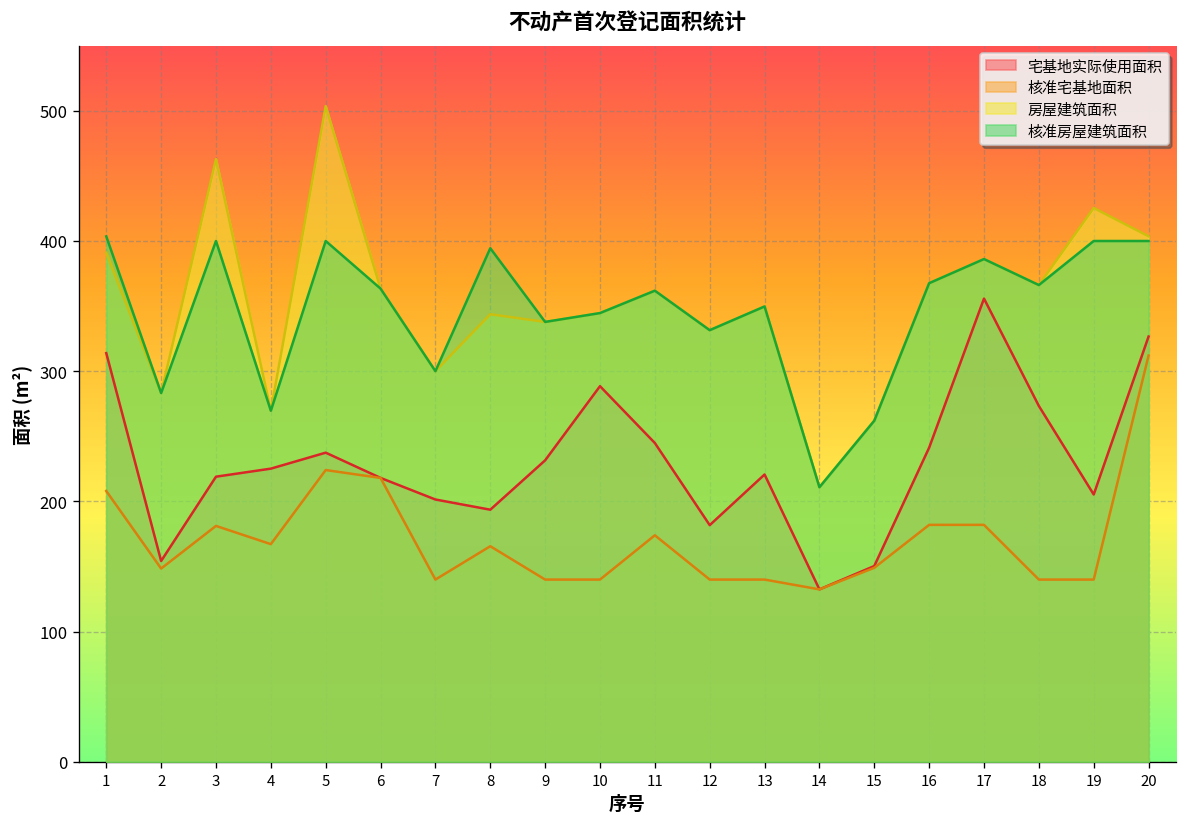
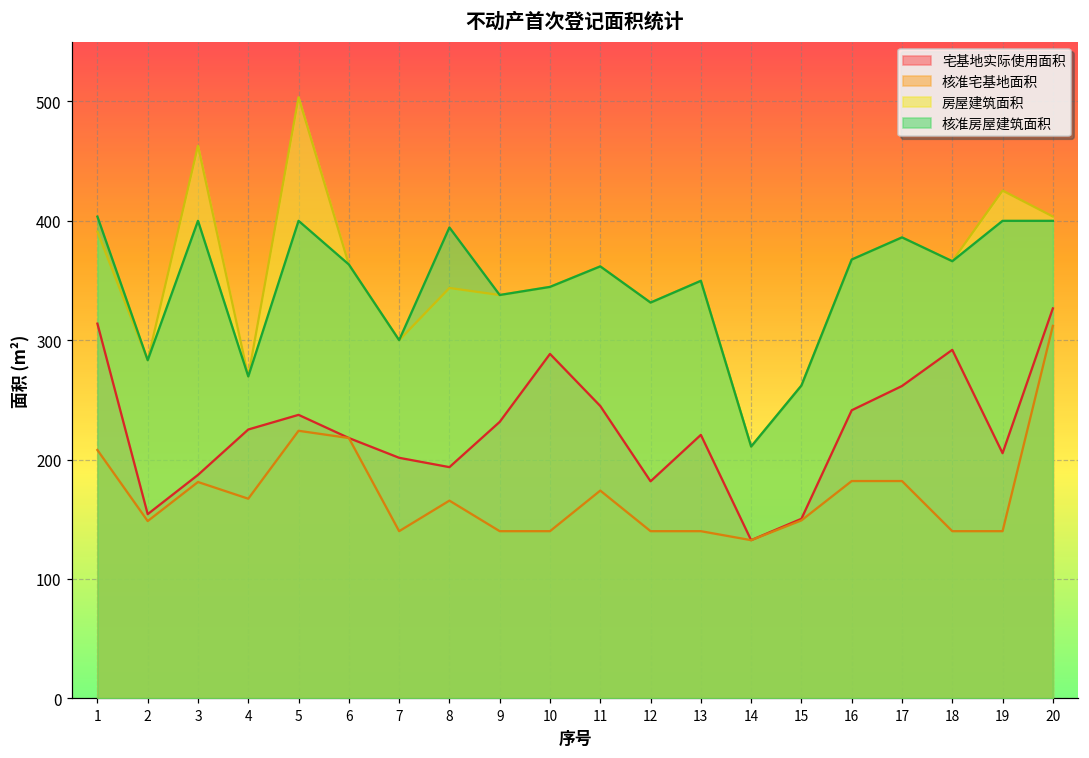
  {
    "宅基地实际使用面积": {
      "1": 314,
      "2": 154,
-     "3": 219,
+     "3": 187,
      "4": 225,
      "5": 237,
      "7": 201,
      "8": 194,
      "9": 232,
      "10": 289,
      "11": 245,
      "12": 182,
      "13": 221,
      "16": 241,
-     "17": 356,
-     "18": 273,
+     "17": 262,
+     "18": 292,
      "19": 205,
      "20": 327
    },
    "核准房屋建筑面积": {
      "1": 404,
      "3": 400,
      "5": 400,
      "8": 394,
      "19": 400,
      "20": 400
    }
  }
